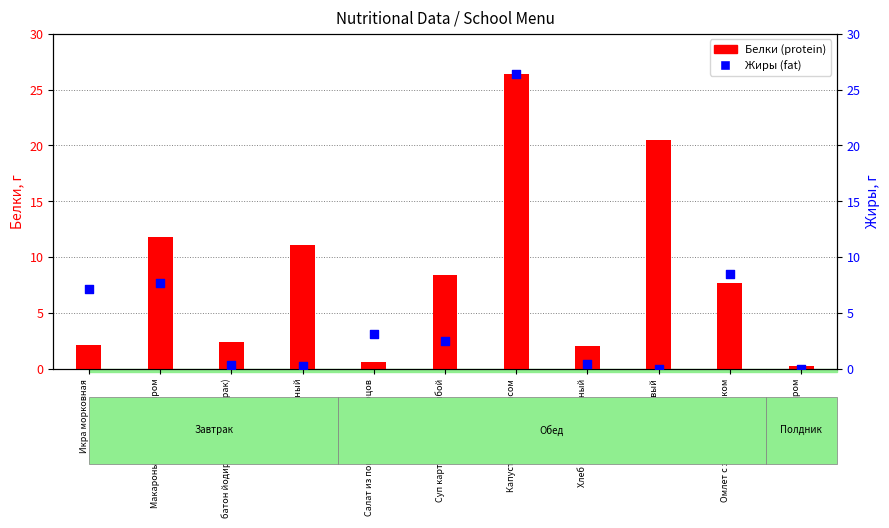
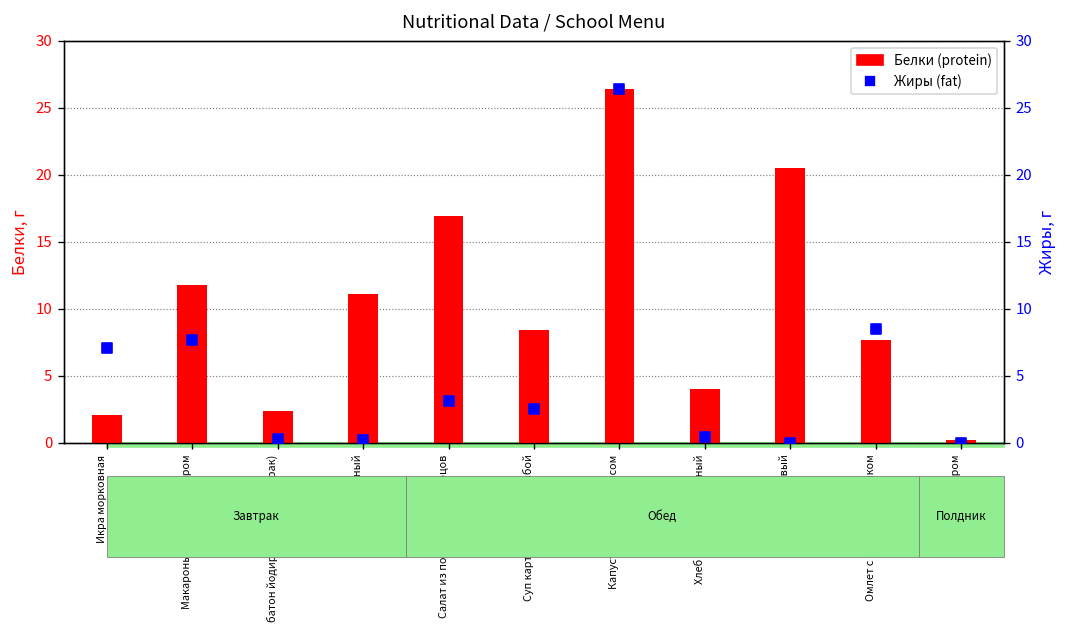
  {
    "Белки (protein)": {
      "Икра морковная": 2.1,
      "Макароны отварные с сыром": 11.8,
      "батон йодированный (завтрак)": 2.4,
      "Сок яблочный": 11.1,
-     "Салат из помидоров и огурцов": 0.6,
+     "Салат из помидоров и огурцов": 16.9,
      "Суп картофельный с рыбой": 8.4,
      "Капуста тушеная с мясом": 26.4,
-     "Хлеб ржано-пшеничный": 2,
+     "Хлеб ржано-пшеничный": 4,
      "Сок абрикосовый": 20.5,
      "Омлет с зеленым горошком": 7.7
    }
  }
